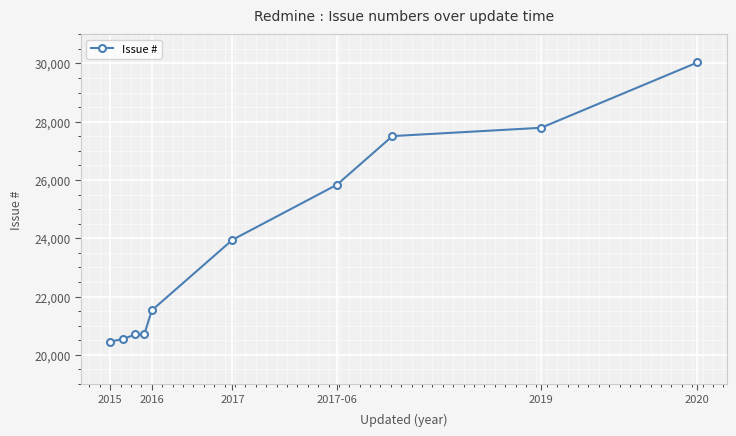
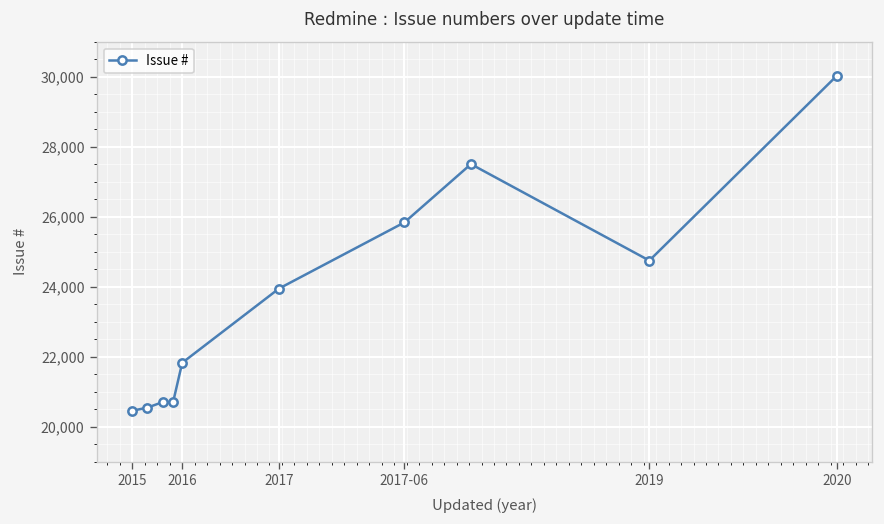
  {
    "2015": "20,500",
-   "2016": "21,500",
+   "2016": "21,800",
    "2017": "23,900",
    "2017-06": "25,800",
-   "2019": "27,800",
+   "2019": "24,700",
    "2020": "30,000"
  }
